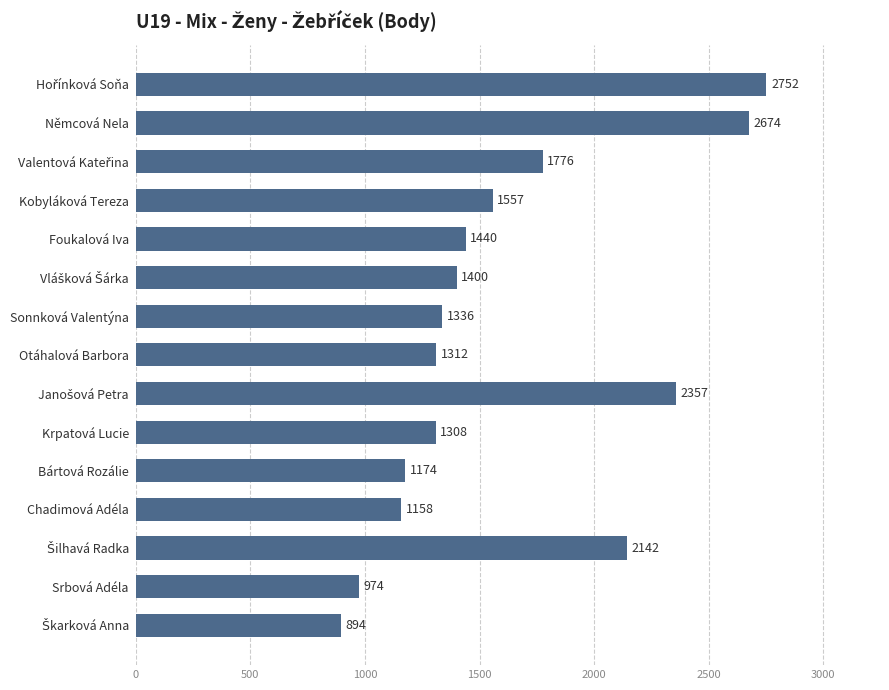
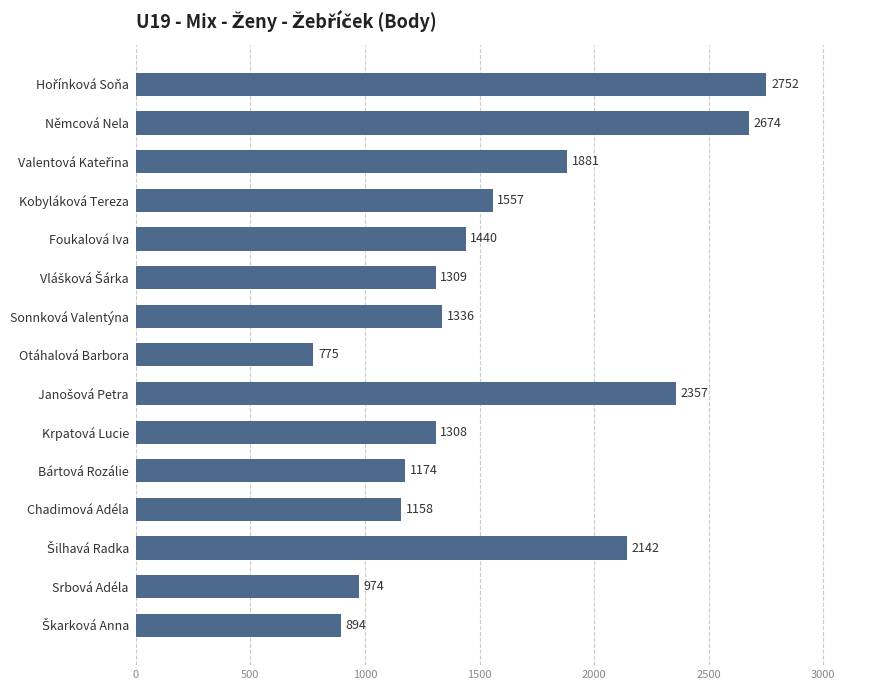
  {
    "Hořínková Soňa": 2752,
    "Němcová Nela": 2674,
-   "Valentová Kateřina": 1776,
+   "Valentová Kateřina": 1881,
    "Kobyláková Tereza": 1557,
    "Foukalová Iva": 1440,
-   "Vlášková Šárka": 1400,
+   "Vlášková Šárka": 1309,
    "Sonnková Valentýna": 1336,
-   "Otáhalová Barbora": 1312,
+   "Otáhalová Barbora": 775,
    "Janošová Petra": 2357,
    "Krpatová Lucie": 1308,
    "Bártová Rozálie": 1174,
    "Chadimová Adéla": 1158,
    "Šilhavá Radka": 2142,
    "Srbová Adéla": 974,
    "Škarková Anna": 894
  }
